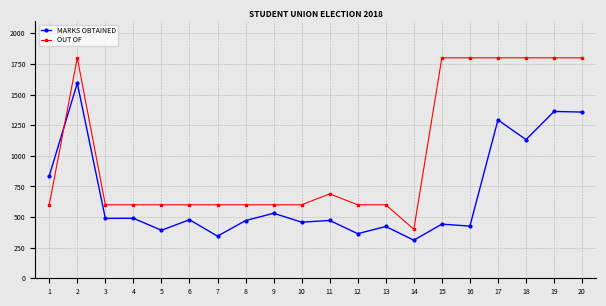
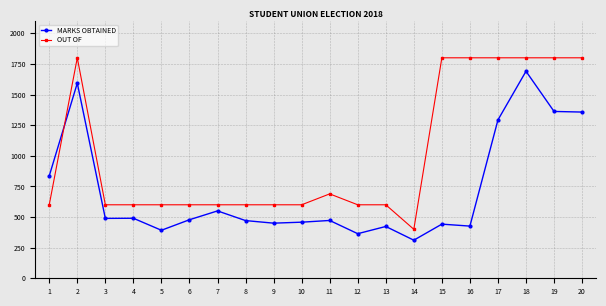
  {
    "MARKS OBTAINED": {
      "1": 840,
      "2": 1590,
      "3": 490,
      "4": 490,
      "5": 390,
      "6": 480,
-     "7": 340,
+     "7": 550,
      "8": 470,
-     "9": 530,
+     "9": 450,
      "10": 460,
      "11": 470,
      "12": 360,
      "13": 420,
      "14": 310,
      "15": 440,
      "16": 430,
      "17": 1290,
-     "18": 1130,
+     "18": 1690,
      "19": 1360,
      "20": 1360
    },
    "OUT OF": {
      "1": 600,
      "2": 1800,
      "3": 600,
      "4": 600,
      "5": 600,
      "6": 600,
      "7": 600,
      "8": 600,
      "9": 600,
      "10": 600,
      "11": 690,
      "12": 600,
      "13": 600,
      "14": 400,
      "15": 1800,
      "16": 1800,
      "17": 1800,
      "18": 1800,
      "19": 1800,
      "20": 1800
    }
  }
